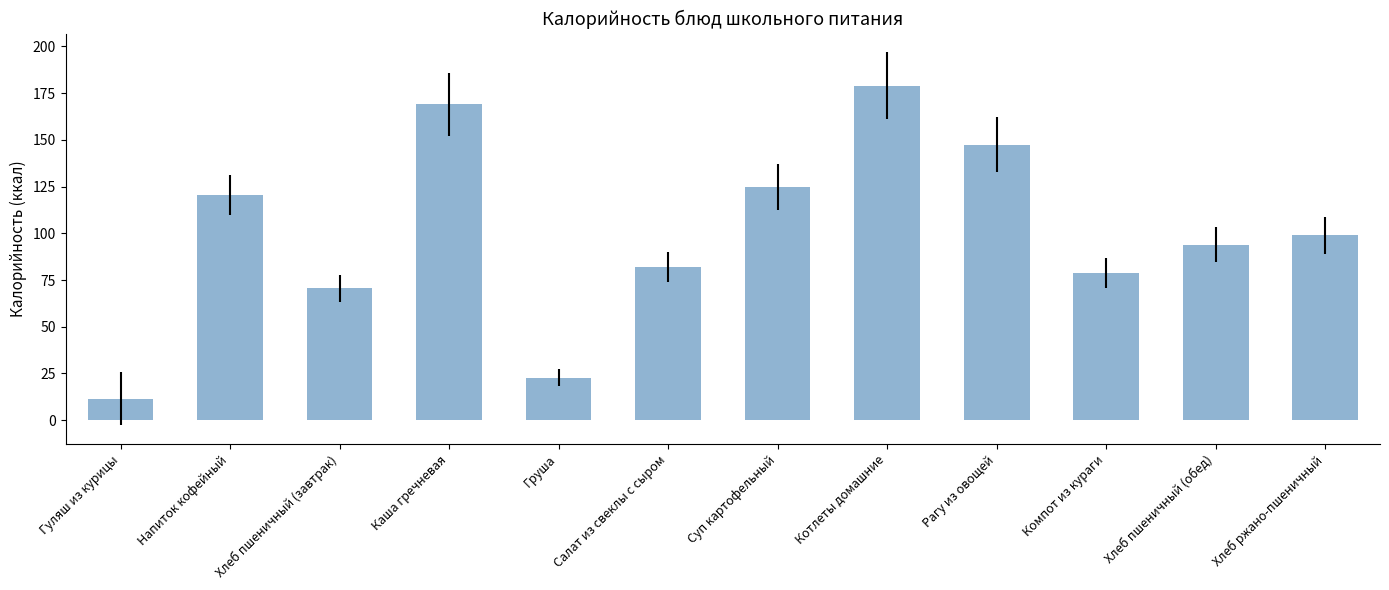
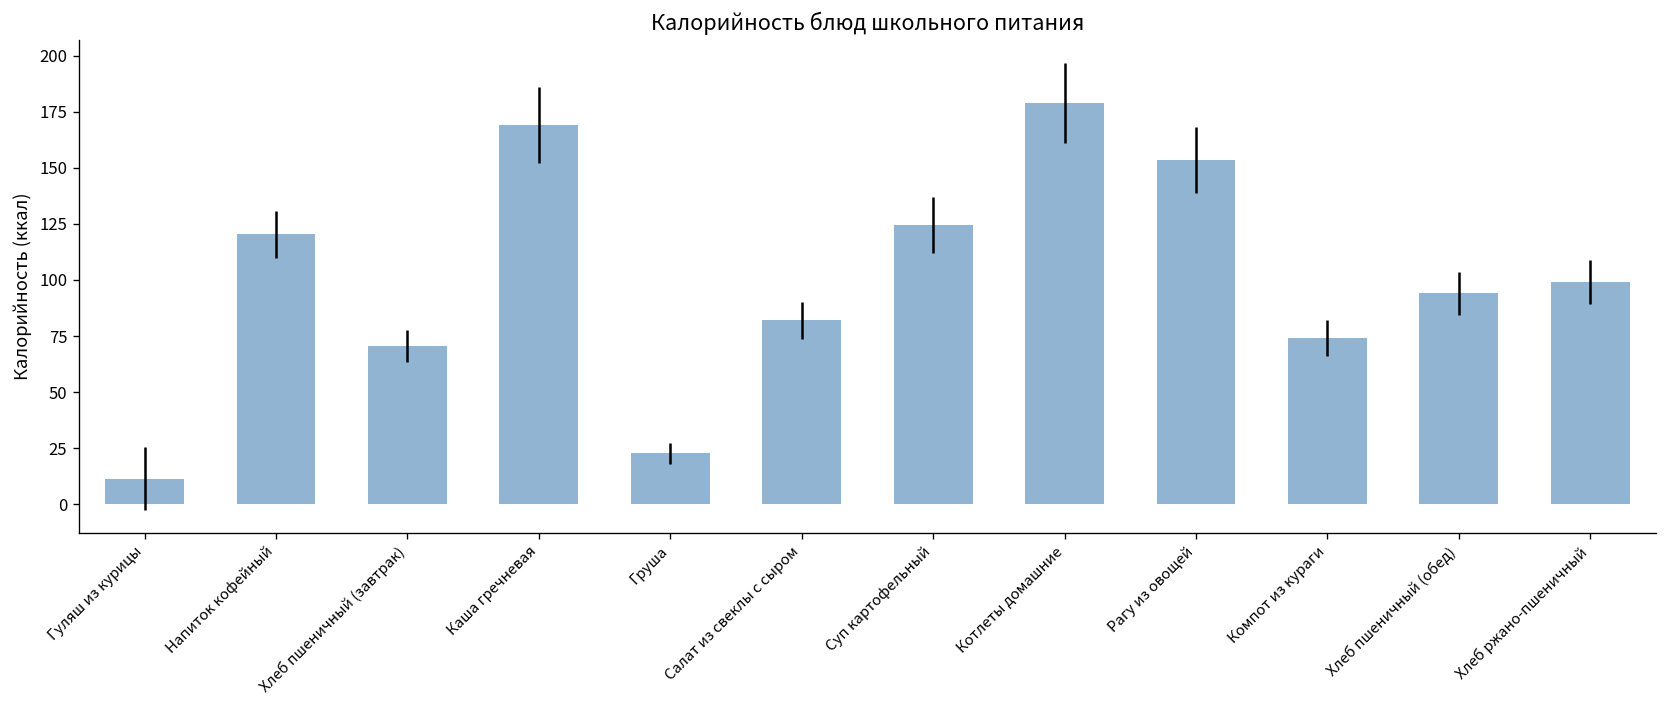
  {
    "Гуляш из курицы": 11,
    "Напиток кофейный": 120,
    "Хлеб пшеничный (завтрак)": 71,
    "Каша гречневая": 169,
    "Груша": 23,
    "Салат из свеклы с сыром": 82,
    "Суп картофельный": 125,
    "Котлеты домашние": 179,
-   "Рагу из овощей": 147,
-   "Компот из кураги": 79,
+   "Рагу из овощей": 153,
+   "Компот из кураги": 74,
    "Хлеб пшеничный (обед)": 94,
    "Хлеб ржано-пшеничный": 99
  }
